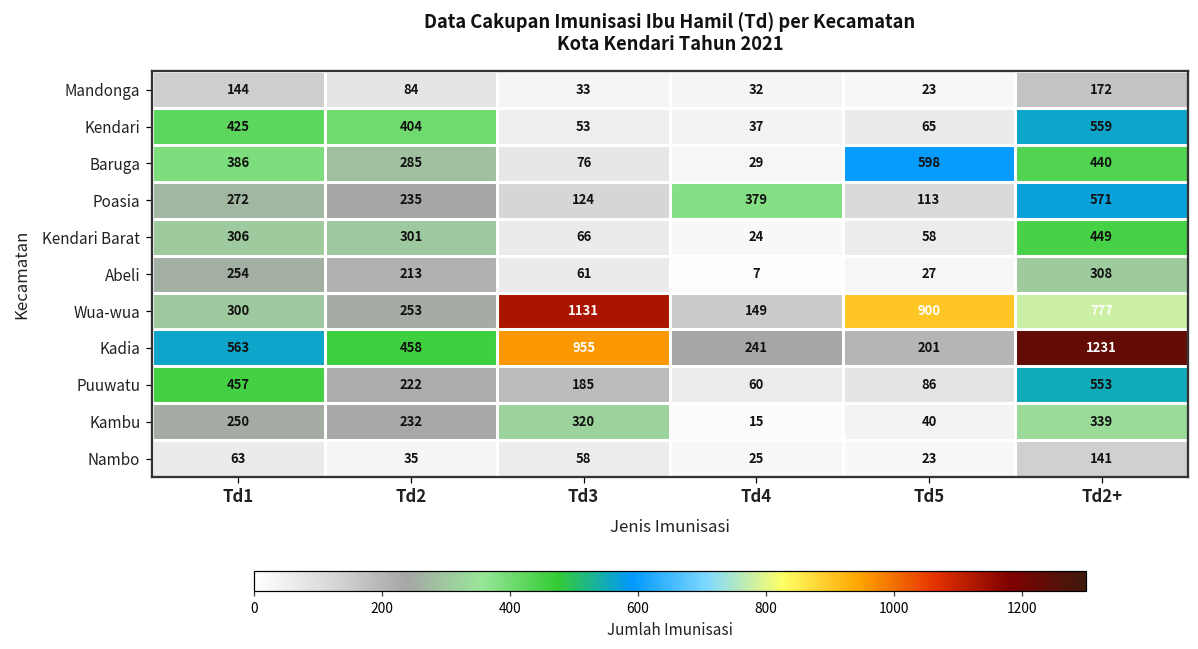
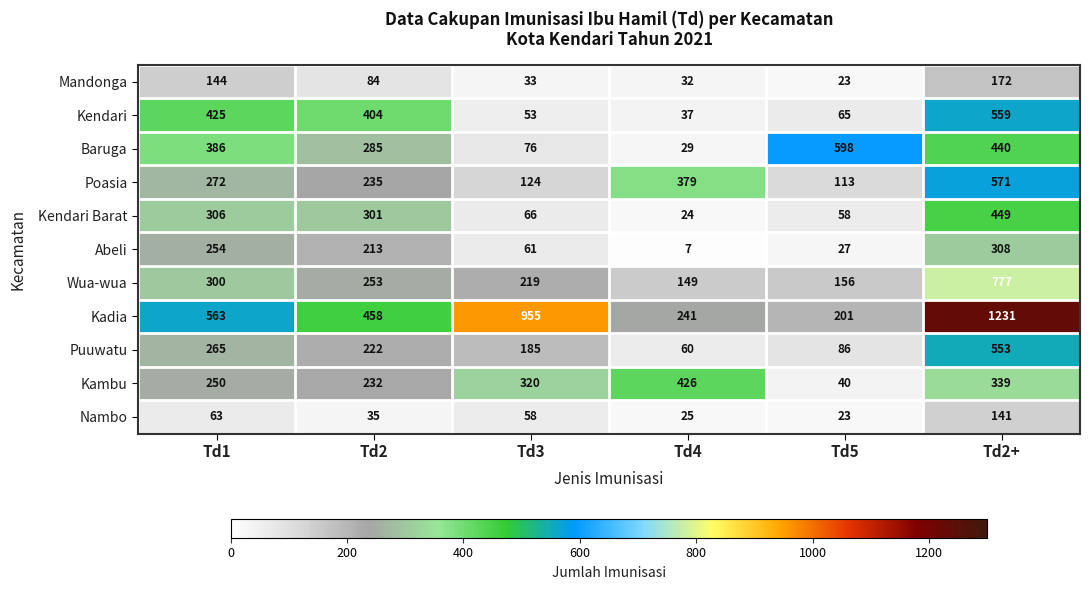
  {
    "Mandonga": {
      "Td1": 144,
      "Td2": 84,
      "Td3": 33,
      "Td4": 32,
      "Td5": 23,
      "Td2+": 172
    },
    "Kendari": {
      "Td1": 425,
      "Td2": 404,
      "Td3": 53,
      "Td4": 37,
      "Td5": 65,
      "Td2+": 559
    },
    "Baruga": {
      "Td1": 386,
      "Td2": 285,
      "Td3": 76,
      "Td4": 29,
      "Td5": 598,
      "Td2+": 440
    },
    "Poasia": {
      "Td1": 272,
      "Td2": 235,
      "Td3": 124,
      "Td4": 379,
      "Td5": 113,
      "Td2+": 571
    },
    "Kendari Barat": {
      "Td1": 306,
      "Td2": 301,
      "Td3": 66,
      "Td4": 24,
      "Td5": 58,
      "Td2+": 449
    },
    "Abeli": {
      "Td1": 254,
      "Td2": 213,
      "Td3": 61,
      "Td4": 7,
      "Td5": 27,
      "Td2+": 308
    },
    "Wua-wua": {
      "Td1": 300,
      "Td2": 253,
-     "Td3": 1131,
+     "Td3": 219,
      "Td4": 149,
-     "Td5": 900,
+     "Td5": 156,
      "Td2+": 777
    },
    "Kadia": {
      "Td1": 563,
      "Td2": 458,
      "Td3": 955,
      "Td4": 241,
      "Td5": 201,
      "Td2+": 1231
    },
    "Puuwatu": {
-     "Td1": 457,
+     "Td1": 265,
      "Td2": 222,
      "Td3": 185,
      "Td4": 60,
      "Td5": 86,
      "Td2+": 553
    },
    "Kambu": {
      "Td1": 250,
      "Td2": 232,
      "Td3": 320,
-     "Td4": 15,
+     "Td4": 426,
      "Td5": 40,
      "Td2+": 339
    },
    "Nambo": {
      "Td1": 63,
      "Td2": 35,
      "Td3": 58,
      "Td4": 25,
      "Td5": 23,
      "Td2+": 141
    }
  }
